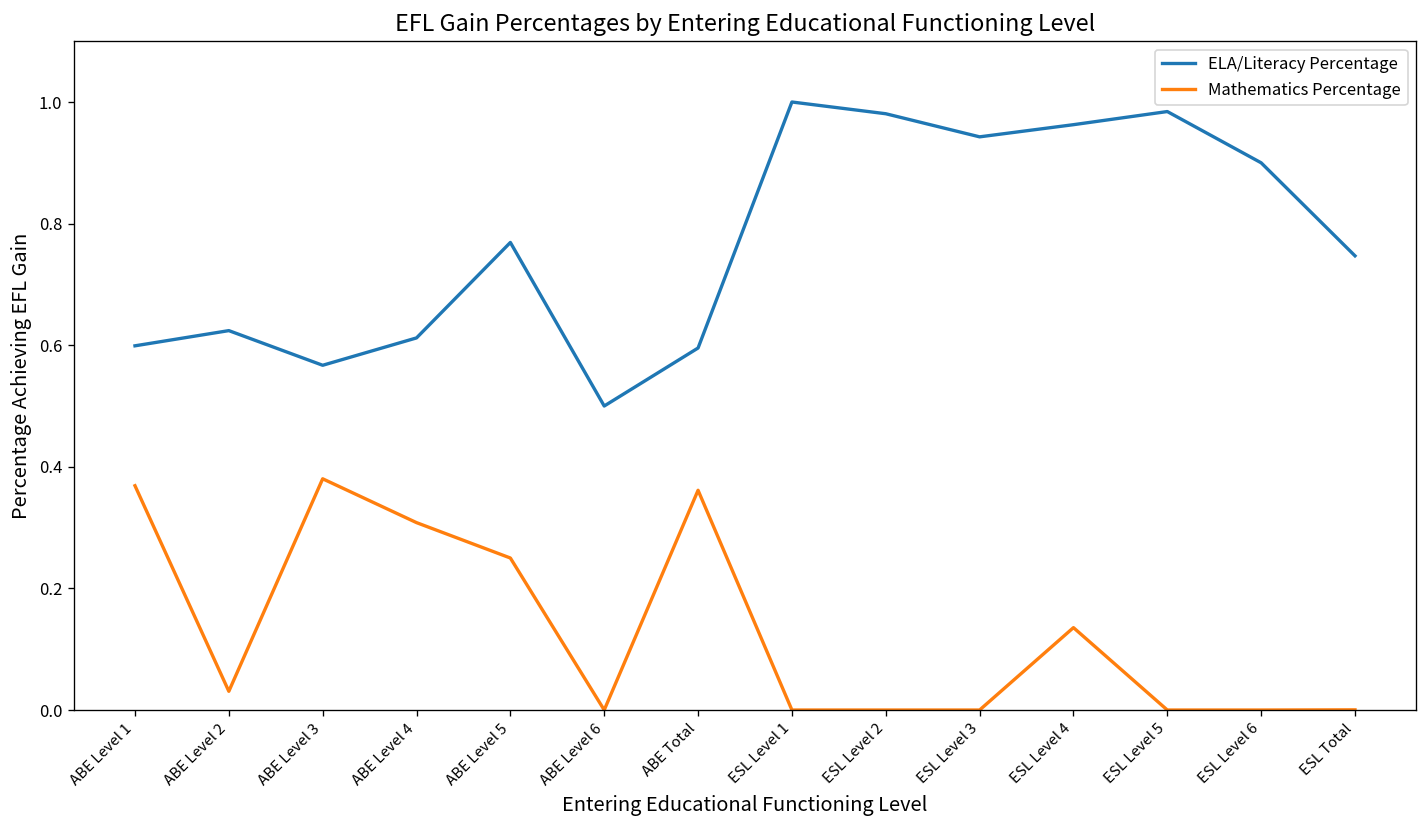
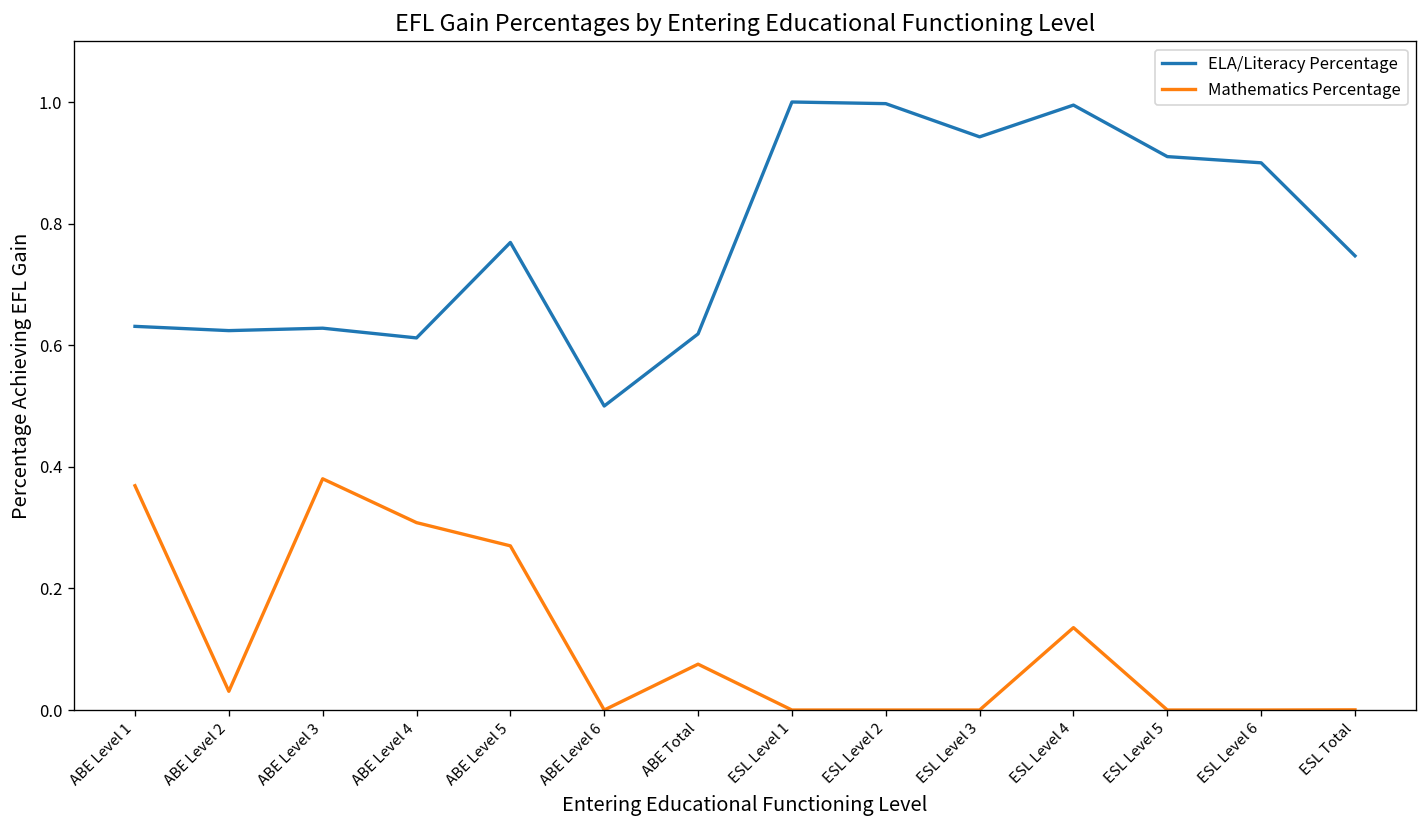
  {
    "ELA/Literacy Percentage": {
-     "ABE Level 1": 0.60,
+     "ABE Level 1": 0.63,
      "ABE Level 2": 0.62,
-     "ABE Level 3": 0.57,
+     "ABE Level 3": 0.63,
      "ABE Level 4": 0.61,
      "ABE Level 5": 0.77,
      "ABE Level 6": 0.50,
-     "ABE Total": 0.60,
+     "ABE Total": 0.62,
      "ESL Level 1": 1.00,
-     "ESL Level 2": 0.98,
+     "ESL Level 2": 1.00,
      "ESL Level 3": 0.94,
-     "ESL Level 4": 0.96,
-     "ESL Level 5": 0.98,
+     "ESL Level 4": 0.99,
+     "ESL Level 5": 0.91,
      "ESL Level 6": 0.90,
      "ESL Total": 0.75
    },
    "Mathematics Percentage": {
      "ABE Level 1": 0.37,
      "ABE Level 2": 0.03,
      "ABE Level 3": 0.38,
      "ABE Level 4": 0.31,
-     "ABE Level 5": 0.25,
+     "ABE Level 5": 0.27,
      "ABE Level 6": 0.00,
-     "ABE Total": 0.36,
+     "ABE Total": 0.08,
      "ESL Level 1": 0.00,
      "ESL Level 2": 0.00,
      "ESL Level 3": 0.00,
      "ESL Level 4": 0.14,
      "ESL Level 5": 0.00,
      "ESL Level 6": 0.00,
      "ESL Total": 0.00
    }
  }
